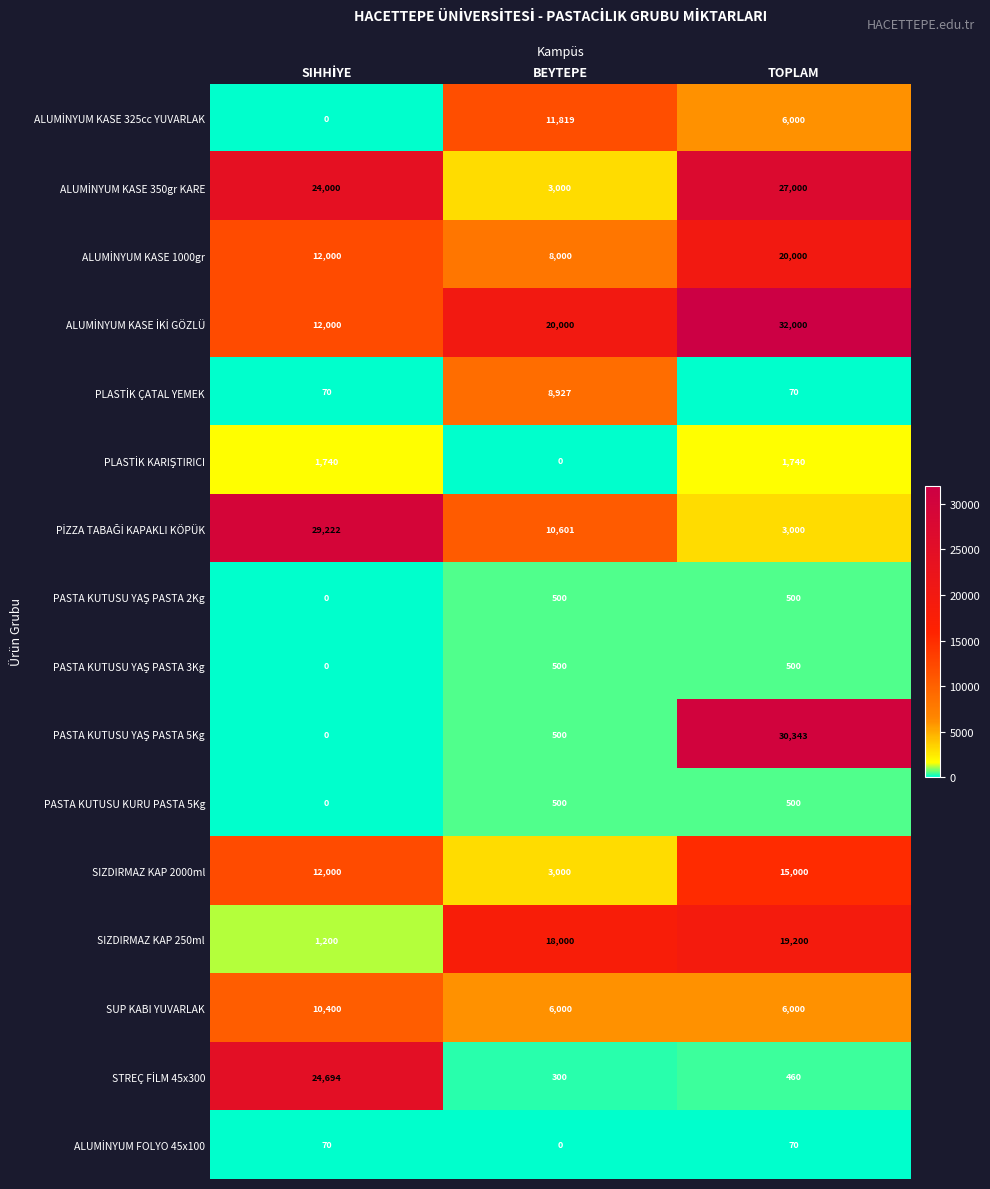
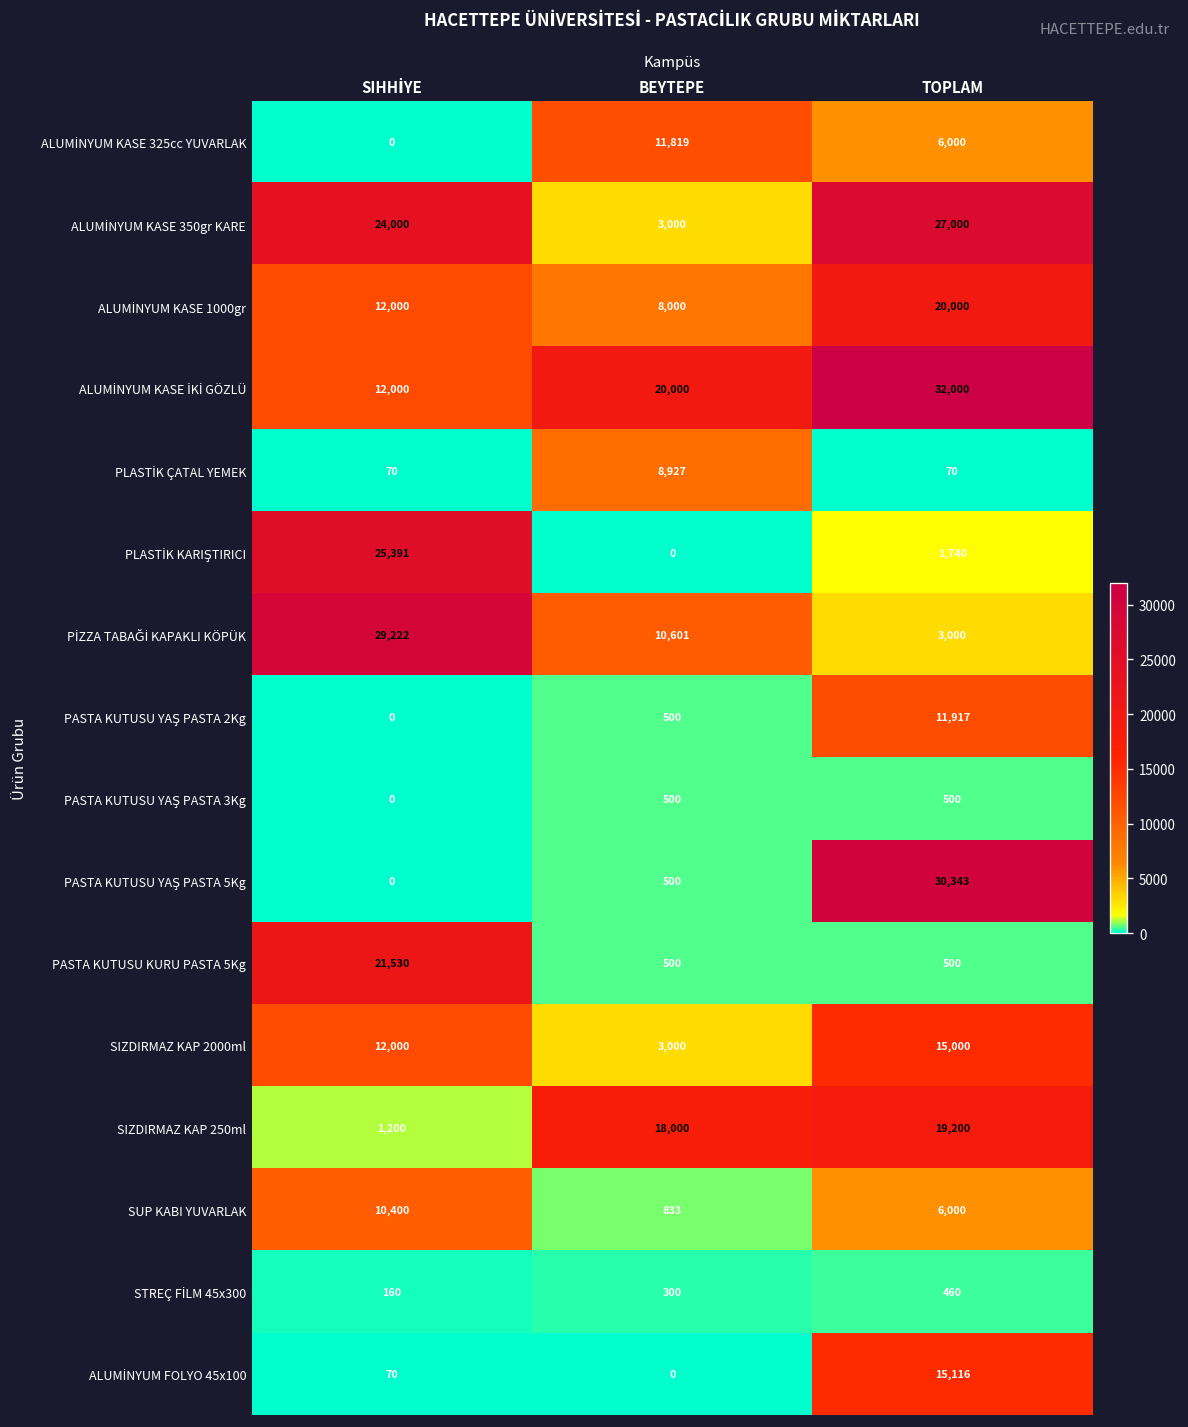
  {
    "ALUMİNYUM KASE 325cc YUVARLAK": {
      "SIHHİYE": "0",
      "BEYTEPE": "11,819",
      "TOPLAM": "6,000"
    },
    "ALUMİNYUM KASE 350gr KARE": {
      "SIHHİYE": "24,000",
      "BEYTEPE": "3,000",
      "TOPLAM": "27,000"
    },
    "ALUMİNYUM KASE 1000gr": {
      "SIHHİYE": "12,000",
      "BEYTEPE": "8,000",
      "TOPLAM": "20,000"
    },
    "ALUMİNYUM KASE İKİ GÖZLÜ": {
      "SIHHİYE": "12,000",
      "BEYTEPE": "20,000",
      "TOPLAM": "32,000"
    },
    "PLASTİK ÇATAL YEMEK": {
      "SIHHİYE": "70",
      "BEYTEPE": "8,927",
      "TOPLAM": "70"
    },
    "PLASTİK KARIŞTIRICI": {
-     "SIHHİYE": "1,740",
+     "SIHHİYE": "25,391",
      "BEYTEPE": "0",
      "TOPLAM": "1,740"
    },
    "PİZZA TABAĞİ KAPAKLI KÖPÜK": {
      "SIHHİYE": "29,222",
      "BEYTEPE": "10,601",
      "TOPLAM": "3,000"
    },
    "PASTA KUTUSU YAŞ PASTA 2Kg": {
      "SIHHİYE": "0",
      "BEYTEPE": "500",
-     "TOPLAM": "500"
+     "TOPLAM": "11,917"
    },
    "PASTA KUTUSU YAŞ PASTA 3Kg": {
      "SIHHİYE": "0",
      "BEYTEPE": "500",
      "TOPLAM": "500"
    },
    "PASTA KUTUSU YAŞ PASTA 5Kg": {
      "SIHHİYE": "0",
      "BEYTEPE": "500",
      "TOPLAM": "30,343"
    },
    "PASTA KUTUSU KURU PASTA 5Kg": {
-     "SIHHİYE": "0",
+     "SIHHİYE": "21,530",
      "BEYTEPE": "500",
      "TOPLAM": "500"
    },
    "SIZDIRMAZ KAP 2000ml": {
      "SIHHİYE": "12,000",
      "BEYTEPE": "3,000",
      "TOPLAM": "15,000"
    },
    "SIZDIRMAZ KAP 250ml": {
      "SIHHİYE": "1,200",
      "BEYTEPE": "18,000",
      "TOPLAM": "19,200"
    },
    "SUP KABI YUVARLAK": {
      "SIHHİYE": "10,400",
-     "BEYTEPE": "6,000",
+     "BEYTEPE": "833",
      "TOPLAM": "6,000"
    },
    "STREÇ FİLM 45x300": {
-     "SIHHİYE": "24,694",
+     "SIHHİYE": "160",
      "BEYTEPE": "300",
      "TOPLAM": "460"
    },
    "ALUMİNYUM FOLYO 45x100": {
      "SIHHİYE": "70",
      "BEYTEPE": "0",
-     "TOPLAM": "70"
+     "TOPLAM": "15,116"
    }
  }
